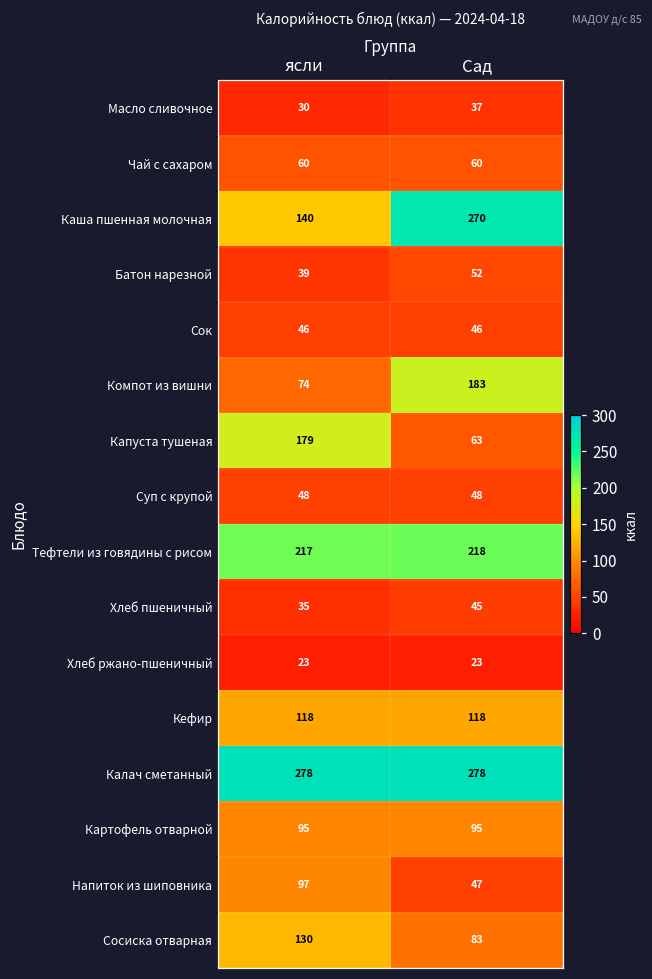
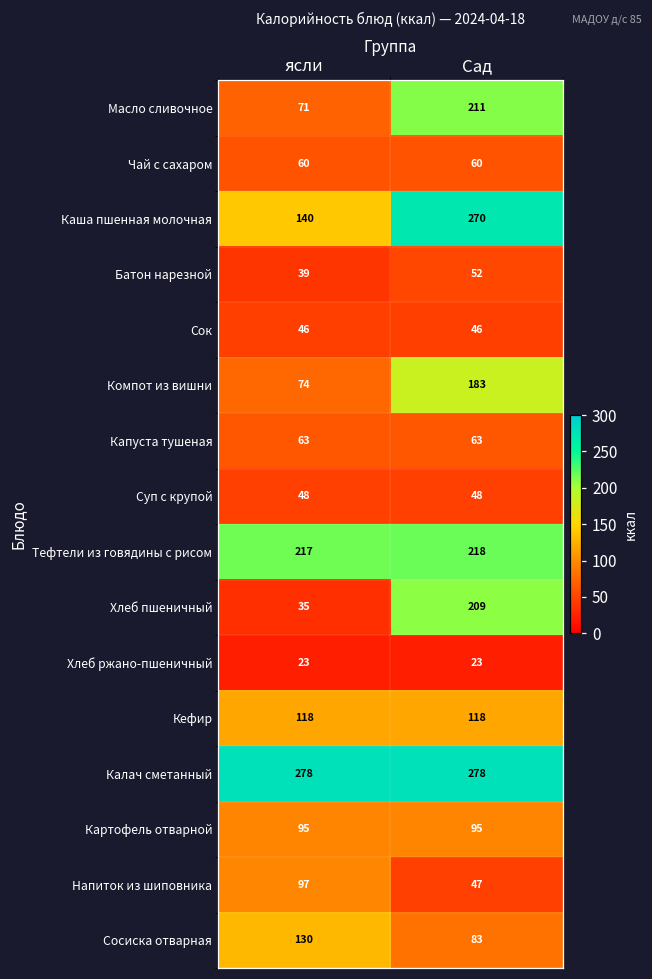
  {
    "Масло сливочное": {
-     "ясли": 30,
-     "Сад": 37
+     "ясли": 71,
+     "Сад": 211
    },
    "Чай с сахаром": {
      "ясли": 60,
      "Сад": 60
    },
    "Каша пшенная молочная": {
      "ясли": 140,
      "Сад": 270
    },
    "Батон нарезной": {
      "ясли": 39,
      "Сад": 52
    },
    "Сок": {
      "ясли": 46,
      "Сад": 46
    },
    "Компот из вишни": {
      "ясли": 74,
      "Сад": 183
    },
    "Капуста тушеная": {
-     "ясли": 179,
+     "ясли": 63,
      "Сад": 63
    },
    "Суп с крупой": {
      "ясли": 48,
      "Сад": 48
    },
    "Тефтели из говядины с рисом": {
      "ясли": 217,
      "Сад": 218
    },
    "Хлеб пшеничный": {
      "ясли": 35,
-     "Сад": 45
+     "Сад": 209
    },
    "Хлеб ржано-пшеничный": {
      "ясли": 23,
      "Сад": 23
    },
    "Кефир": {
      "ясли": 118,
      "Сад": 118
    },
    "Калач сметанный": {
      "ясли": 278,
      "Сад": 278
    },
    "Картофель отварной": {
      "ясли": 95,
      "Сад": 95
    },
    "Напиток из шиповника": {
      "ясли": 97,
      "Сад": 47
    },
    "Сосиска отварная": {
      "ясли": 130,
      "Сад": 83
    }
  }
